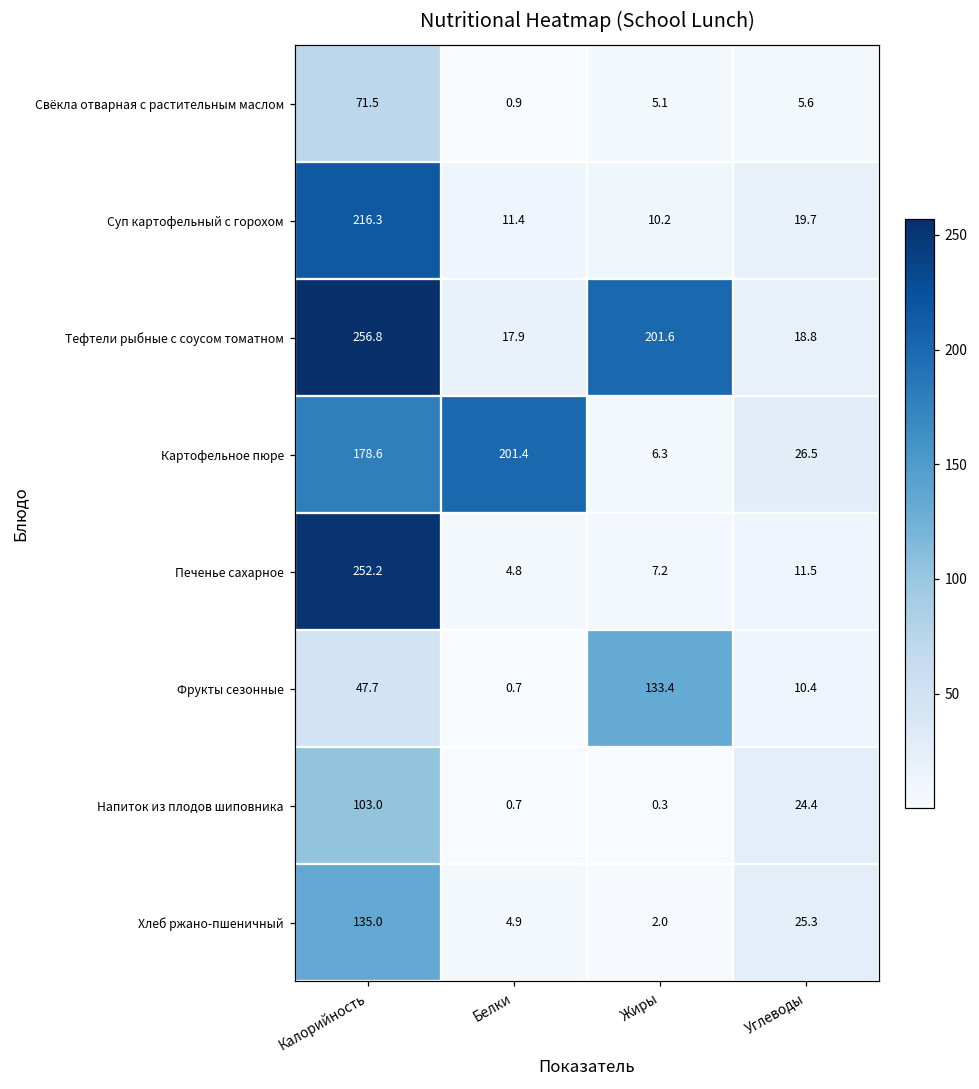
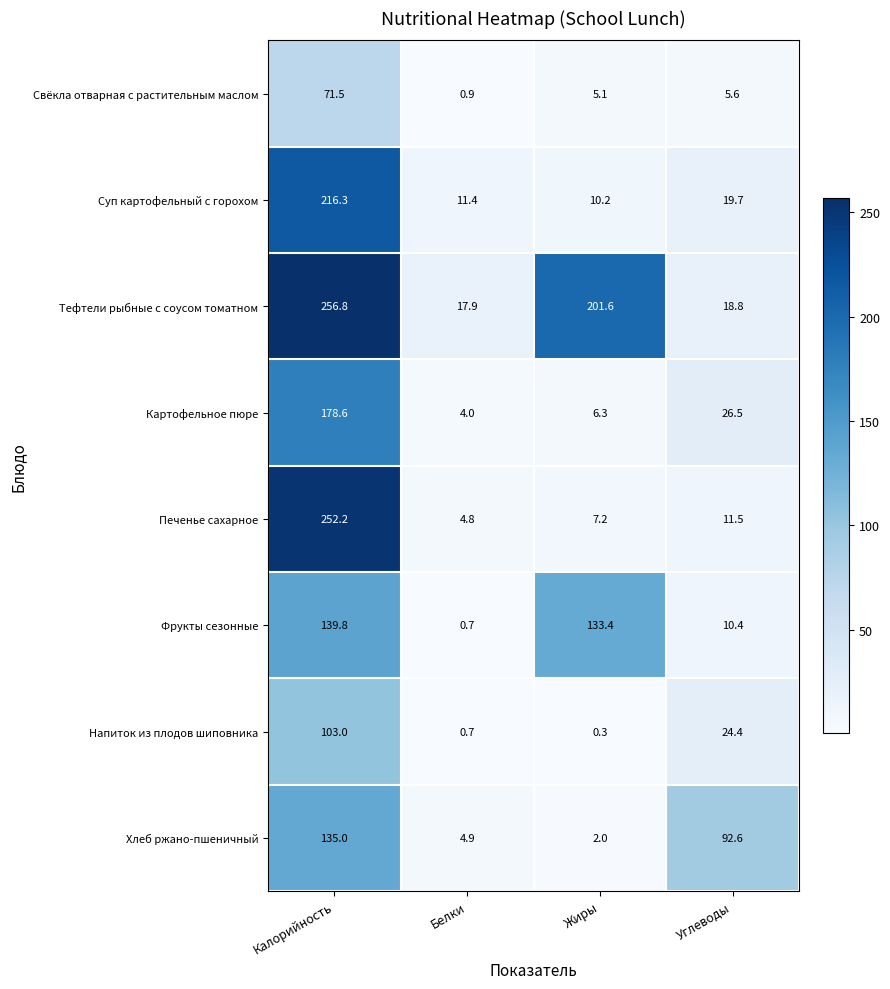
  {
    "Свёкла отварная с растительным маслом": {
      "Калорийность": 71.5,
      "Белки": 0.9,
      "Жиры": 5.1,
      "Углеводы": 5.6
    },
    "Суп картофельный с горохом": {
      "Калорийность": 216.3,
      "Белки": 11.4,
      "Жиры": 10.2,
      "Углеводы": 19.7
    },
    "Тефтели рыбные с соусом томатном": {
      "Калорийность": 256.8,
      "Белки": 17.9,
      "Жиры": 201.6,
      "Углеводы": 18.8
    },
    "Картофельное пюре": {
      "Калорийность": 178.6,
-     "Белки": 201.4,
+     "Белки": 4.0,
      "Жиры": 6.3,
      "Углеводы": 26.5
    },
    "Печенье сахарное": {
      "Калорийность": 252.2,
      "Белки": 4.8,
      "Жиры": 7.2,
      "Углеводы": 11.5
    },
    "Фрукты сезонные": {
-     "Калорийность": 47.7,
+     "Калорийность": 139.8,
      "Белки": 0.7,
      "Жиры": 133.4,
      "Углеводы": 10.4
    },
    "Напиток из плодов шиповника": {
      "Калорийность": 103.0,
      "Белки": 0.7,
      "Жиры": 0.3,
      "Углеводы": 24.4
    },
    "Хлеб ржано-пшеничный": {
      "Калорийность": 135.0,
      "Белки": 4.9,
      "Жиры": 2.0,
-     "Углеводы": 25.3
+     "Углеводы": 92.6
    }
  }
